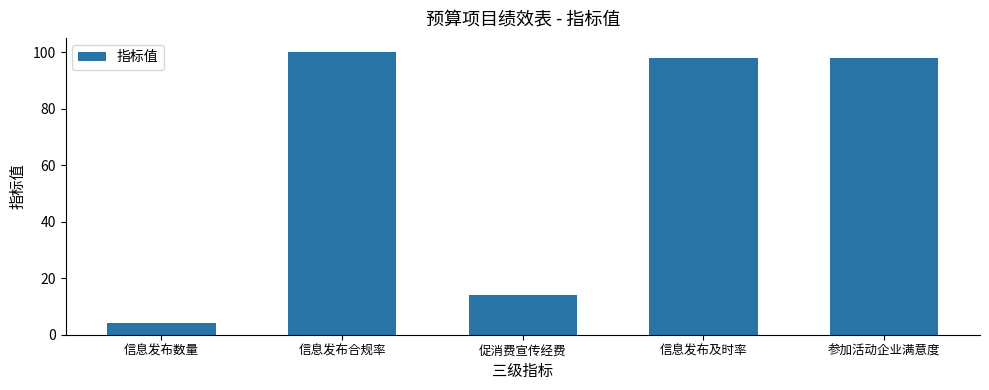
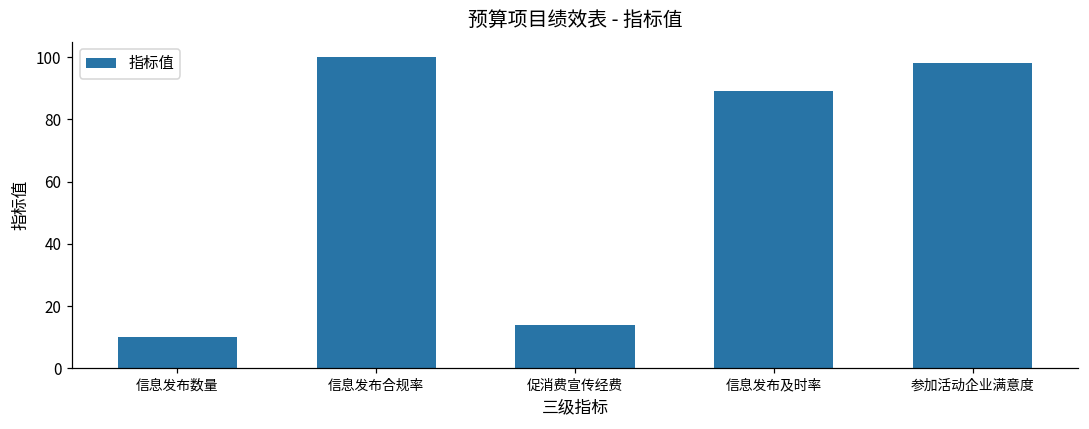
  {
-   "信息发布数量": 4,
+   "信息发布数量": 10,
    "信息发布合规率": 100,
    "促消费宣传经费": 14,
-   "信息发布及时率": 98,
+   "信息发布及时率": 89,
    "参加活动企业满意度": 98
  }
